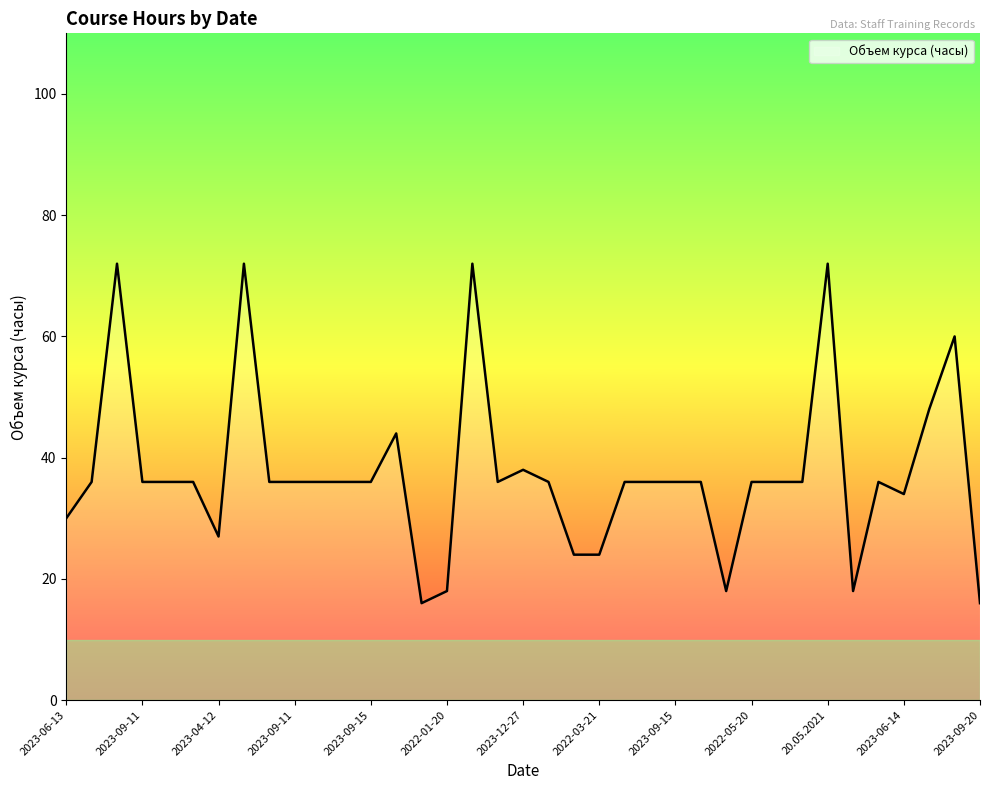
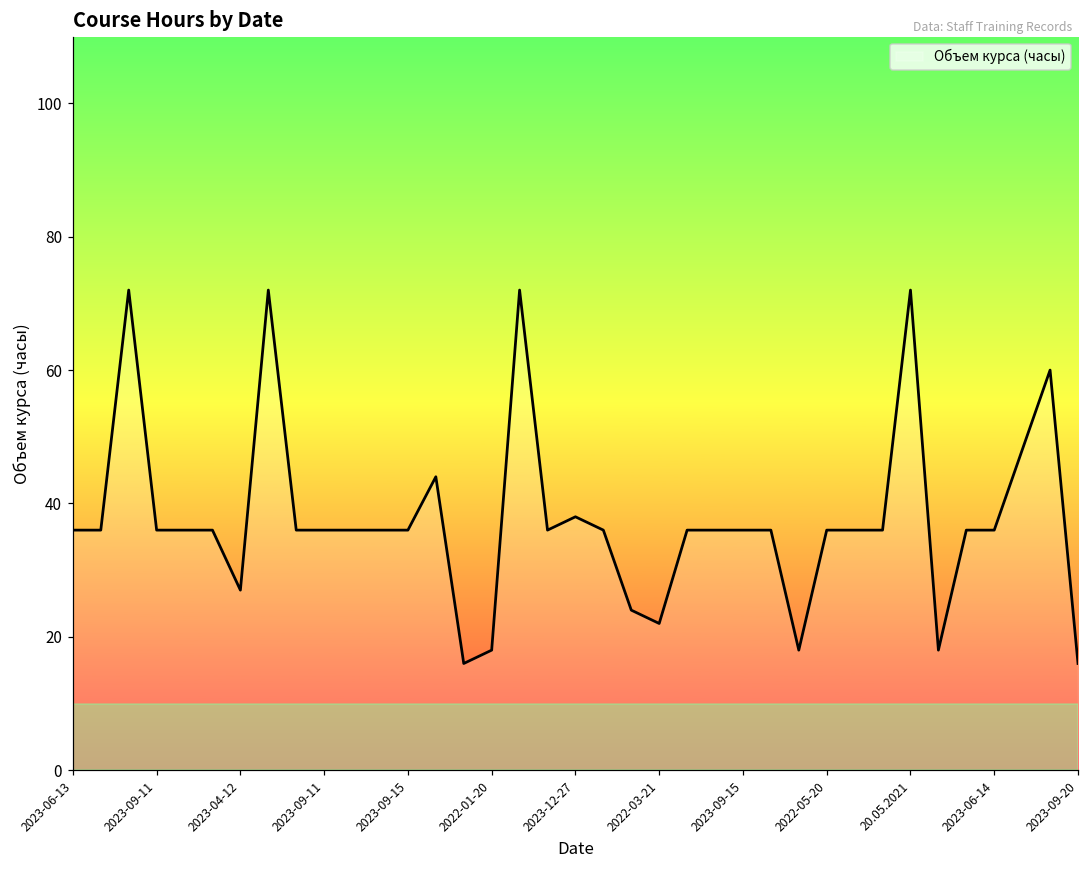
  {
-   "2023-06-13": 30,
+   "2023-06-13": 36,
    "2023-04-12": 27,
    "2022-01-20": 18,
    "2023-12-27": 38,
-   "2022-03-21": 24,
+   "2022-03-21": 22,
    "2022-05-20": 36,
    "20.05.2021": 72,
-   "2023-06-14": 34,
+   "2023-06-14": 36,
    "2023-09-20": 16
  }
